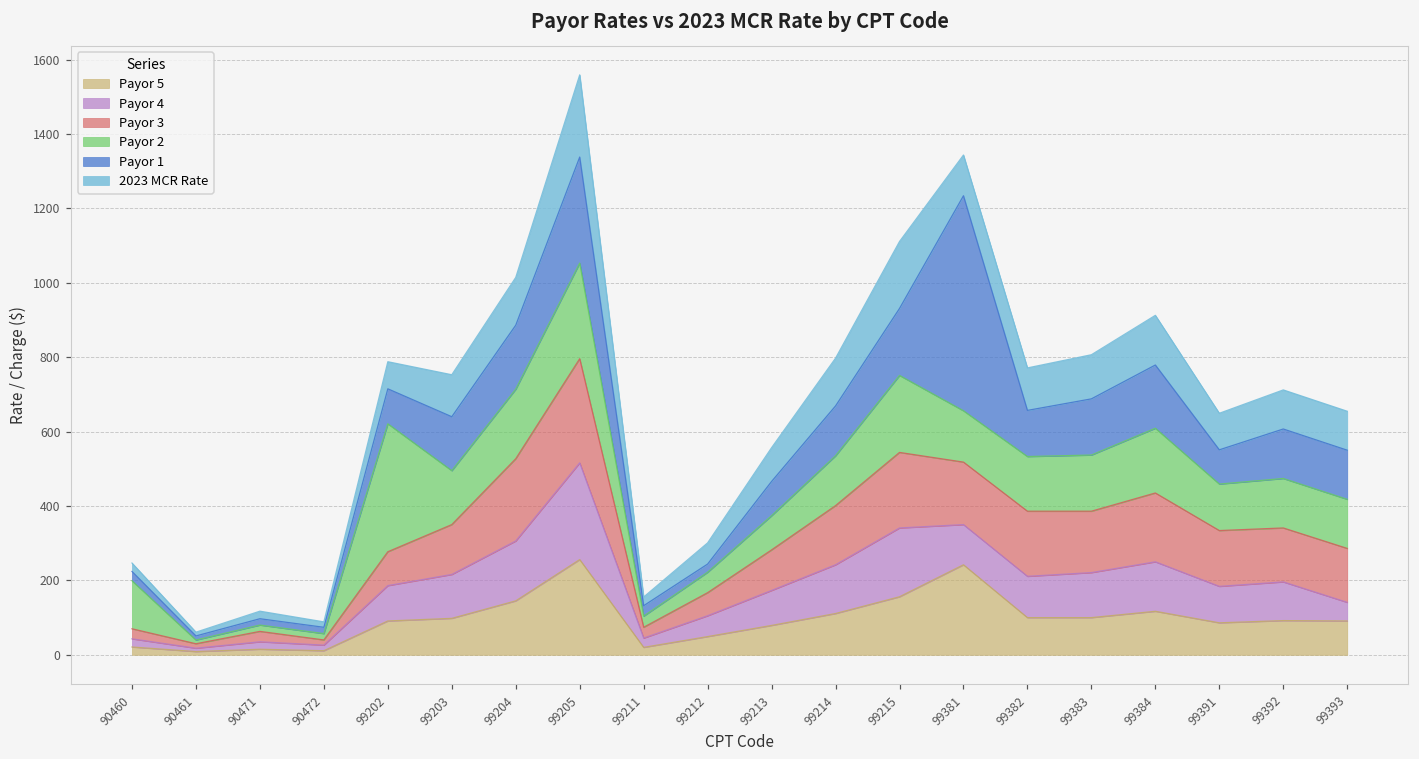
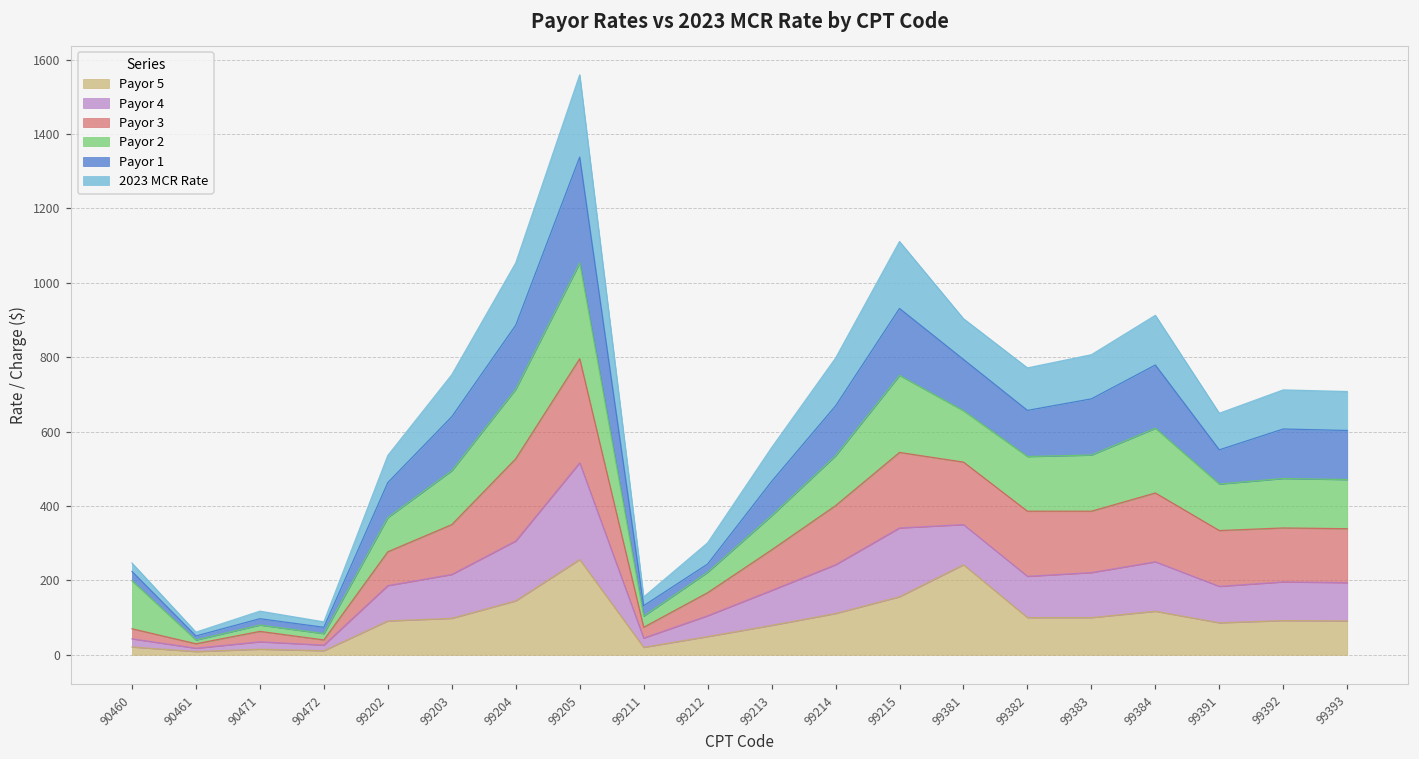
  {
    "Payor 5": {
      "90460": 20,
      "90461": 10,
      "90471": 20,
      "90472": 10,
      "99202": 90,
      "99203": 100,
      "99204": 150,
      "99205": 260,
      "99211": 20,
      "99212": 50,
      "99213": 80,
      "99214": 110,
      "99215": 160,
      "99381": 240,
      "99382": 100,
      "99383": 100,
      "99384": 120,
      "99391": 90,
      "99392": 90,
      "99393": 90
    },
    "Payor 4": {
      "90460": 20,
      "90461": 10,
      "90471": 20,
      "90472": 20,
      "99202": 100,
      "99203": 120,
      "99204": 160,
      "99205": 260,
      "99211": 30,
      "99212": 60,
      "99213": 90,
      "99214": 130,
      "99215": 190,
      "99381": 110,
      "99382": 110,
      "99383": 120,
      "99384": 130,
      "99391": 100,
      "99392": 100,
-     "99393": 50
+     "99393": 100
    },
    "Payor 3": {
      "90460": 30,
      "90461": 10,
      "90471": 30,
      "90472": 10,
      "99202": 90,
      "99203": 130,
      "99204": 220,
      "99205": 280,
      "99211": 30,
      "99212": 60,
      "99213": 110,
      "99214": 160,
      "99215": 200,
      "99381": 170,
      "99382": 180,
      "99383": 170,
      "99384": 190,
      "99391": 150,
      "99392": 150,
      "99393": 150
    },
    "Payor 2": {
      "90460": 130,
      "90461": 10,
      "90471": 20,
      "90472": 20,
-     "99202": 340,
+     "99202": 90,
      "99203": 150,
      "99204": 190,
      "99205": 260,
      "99211": 30,
      "99212": 60,
      "99213": 90,
      "99214": 130,
      "99215": 210,
      "99381": 140,
      "99382": 150,
      "99383": 150,
      "99384": 170,
      "99391": 130,
      "99392": 130,
      "99393": 130
    },
    "Payor 1": {
      "90460": 30,
      "90461": 10,
      "90471": 20,
      "90472": 20,
      "99202": 90,
      "99203": 150,
      "99204": 170,
      "99205": 290,
      "99211": 30,
      "99212": 20,
      "99213": 90,
      "99214": 130,
      "99215": 180,
-     "99381": 580,
+     "99381": 140,
      "99382": 120,
      "99383": 150,
      "99384": 170,
      "99391": 90,
      "99392": 130,
      "99393": 130
    },
    "2023 MCR Rate": {
      "90460": 20,
      "90461": 10,
      "90471": 20,
      "90472": 10,
      "99202": 70,
      "99203": 110,
-     "99204": 130,
+     "99204": 170,
      "99205": 220,
      "99211": 20,
      "99212": 60,
      "99213": 90,
      "99214": 130,
      "99215": 180,
      "99381": 110,
      "99382": 110,
      "99383": 120,
      "99384": 130,
      "99391": 100,
      "99392": 110,
      "99393": 100
    }
  }
